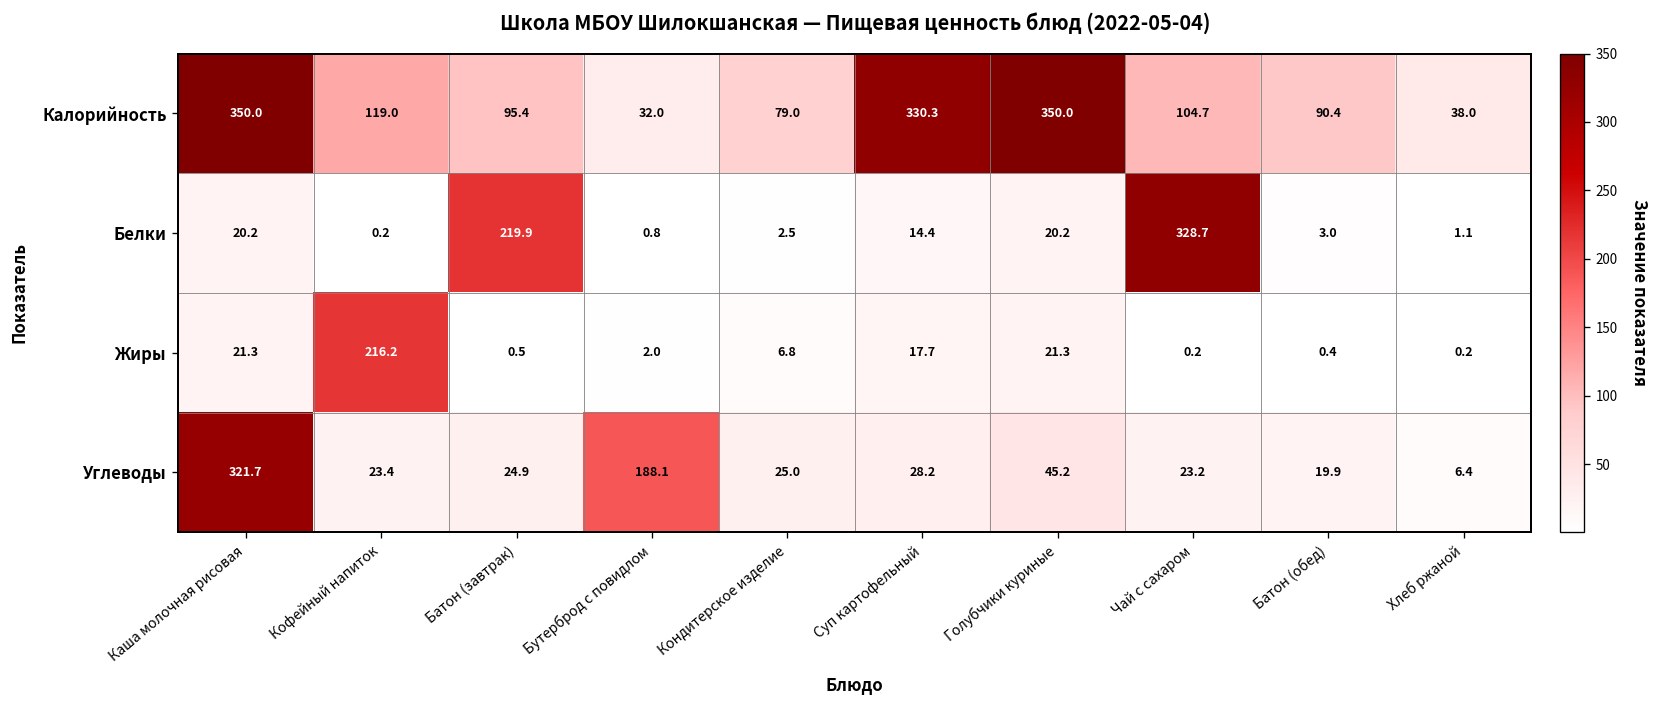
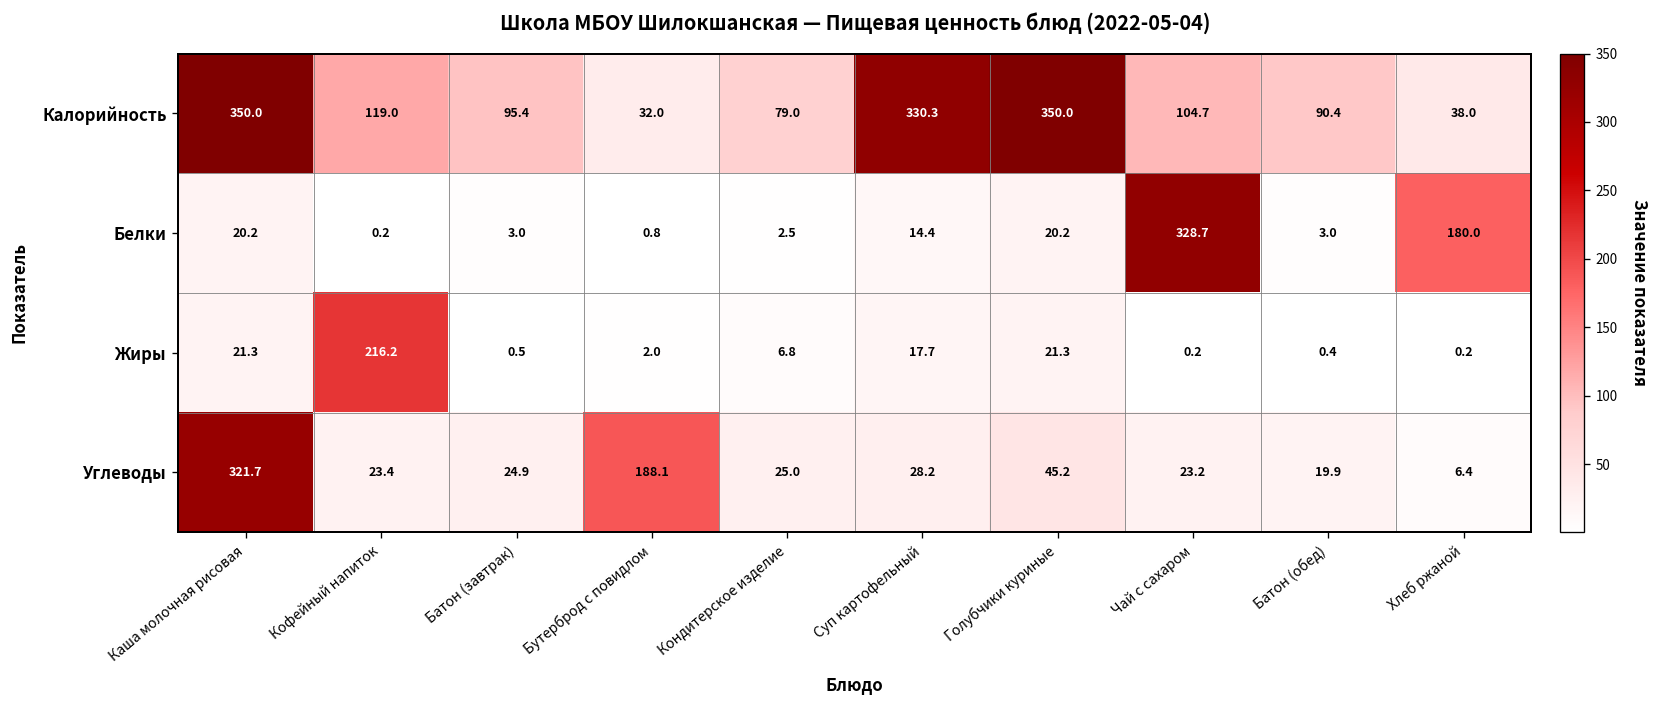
  {
    "Калорийность": {
      "Каша молочная рисовая": 350.0,
      "Кофейный напиток": 119.0,
      "Батон (завтрак)": 95.4,
      "Бутерброд с повидлом": 32.0,
      "Кондитерское изделие": 79.0,
      "Суп картофельный": 330.3,
      "Голубчики куриные": 350.0,
      "Чай с сахаром": 104.7,
      "Батон (обед)": 90.4,
      "Хлеб ржаной": 38.0
    },
    "Белки": {
      "Каша молочная рисовая": 20.2,
      "Кофейный напиток": 0.2,
-     "Батон (завтрак)": 219.9,
+     "Батон (завтрак)": 3.0,
      "Бутерброд с повидлом": 0.8,
      "Кондитерское изделие": 2.5,
      "Суп картофельный": 14.4,
      "Голубчики куриные": 20.2,
      "Чай с сахаром": 328.7,
      "Батон (обед)": 3.0,
-     "Хлеб ржаной": 1.1
+     "Хлеб ржаной": 180.0
    },
    "Жиры": {
      "Каша молочная рисовая": 21.3,
      "Кофейный напиток": 216.2,
      "Батон (завтрак)": 0.5,
      "Бутерброд с повидлом": 2.0,
      "Кондитерское изделие": 6.8,
      "Суп картофельный": 17.7,
      "Голубчики куриные": 21.3,
      "Чай с сахаром": 0.2,
      "Батон (обед)": 0.4,
      "Хлеб ржаной": 0.2
    },
    "Углеводы": {
      "Каша молочная рисовая": 321.7,
      "Кофейный напиток": 23.4,
      "Батон (завтрак)": 24.9,
      "Бутерброд с повидлом": 188.1,
      "Кондитерское изделие": 25.0,
      "Суп картофельный": 28.2,
      "Голубчики куриные": 45.2,
      "Чай с сахаром": 23.2,
      "Батон (обед)": 19.9,
      "Хлеб ржаной": 6.4
    }
  }
